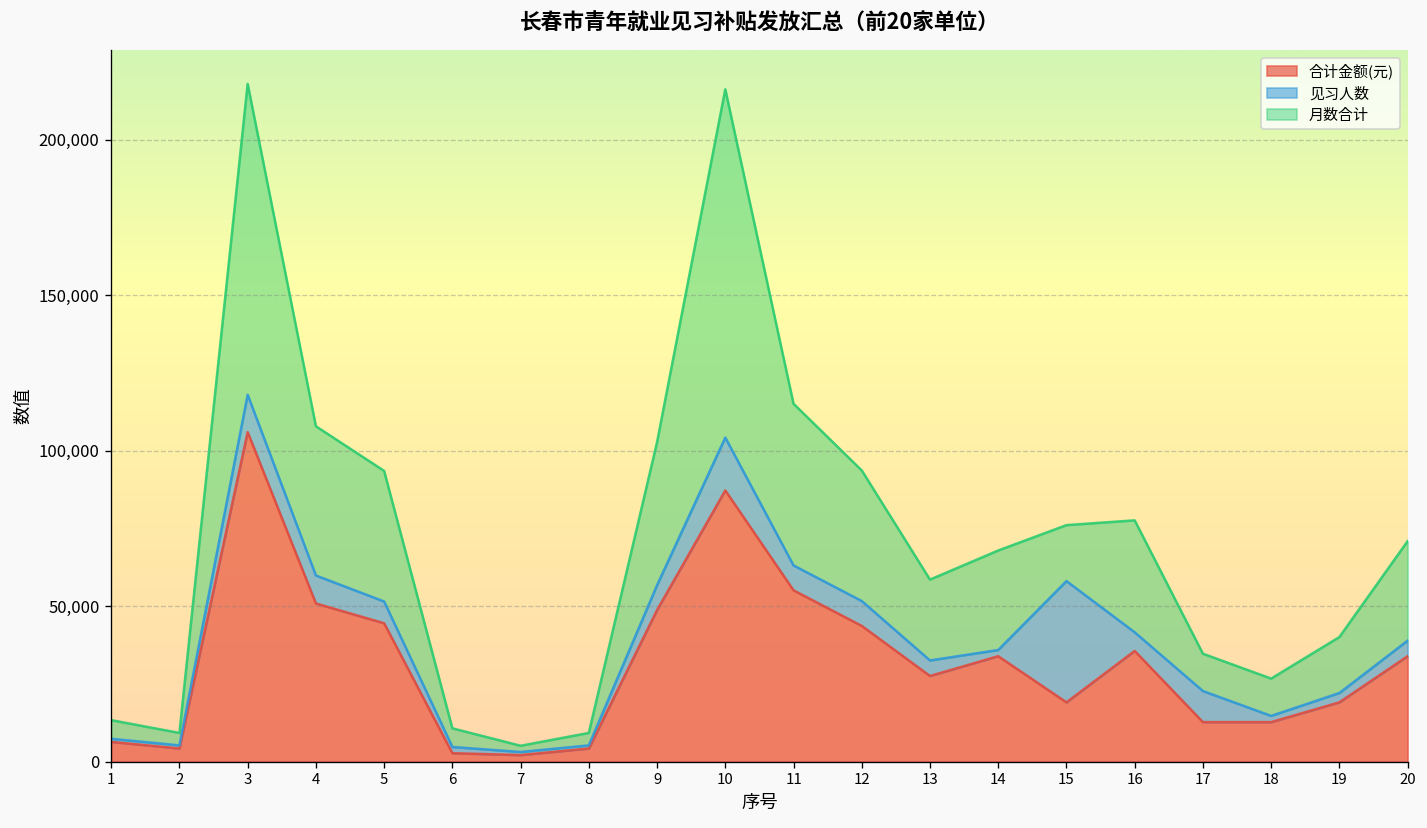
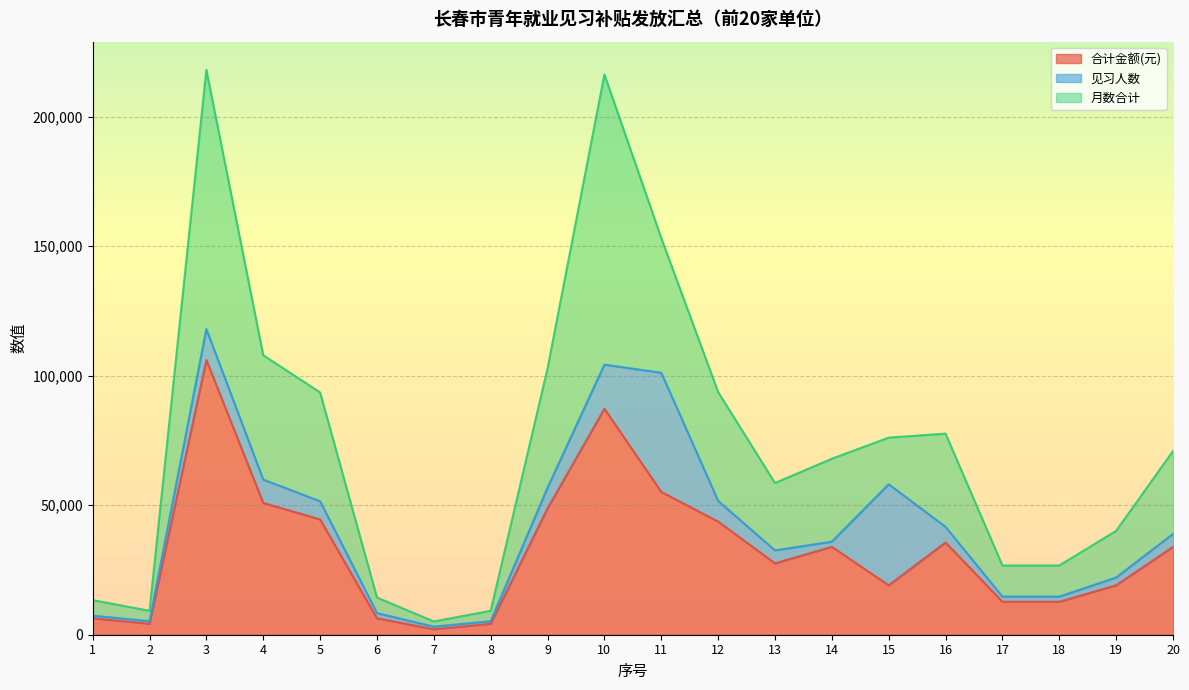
  {
    "合计金额(元)": {
      "2": "4,000",
      "3": "106,000",
      "4": "51,000",
      "5": "45,000",
-     "6": "3,000",
+     "6": "6,000",
      "7": "2,000",
      "8": "4,000",
      "9": "49,000",
      "10": "87,000",
      "11": "55,000",
      "12": "44,000",
      "13": "28,000",
      "14": "34,000",
      "15": "19,000",
      "16": "36,000",
      "17": "13,000",
      "18": "13,000",
      "19": "19,000",
      "20": "34,000"
    },
    "见习人数": {
      "2": "1,000",
      "3": "12,000",
      "4": "9,000",
      "5": "7,000",
      "6": "2,000",
      "7": "1,000",
      "8": "1,000",
      "9": "8,000",
      "10": "17,000",
-     "11": "8,000",
+     "11": "46,000",
      "12": "8,000",
      "13": "5,000",
      "14": "2,000",
      "15": "39,000",
      "16": "6,000",
-     "17": "10,000",
+     "17": "2,000",
      "18": "2,000",
      "19": "3,000",
      "20": "5,000"
    },
    "月数合计": {
      "1": "6,000",
      "2": "4,000",
      "3": "100,000",
      "4": "48,000",
      "5": "42,000",
      "6": "6,000",
      "7": "2,000",
      "8": "4,000",
      "9": "46,000",
      "10": "112,000",
      "11": "52,000",
      "12": "42,000",
      "13": "26,000",
      "14": "32,000",
      "15": "18,000",
      "16": "36,000",
      "17": "12,000",
      "18": "12,000",
      "19": "18,000",
      "20": "32,000"
    }
  }
